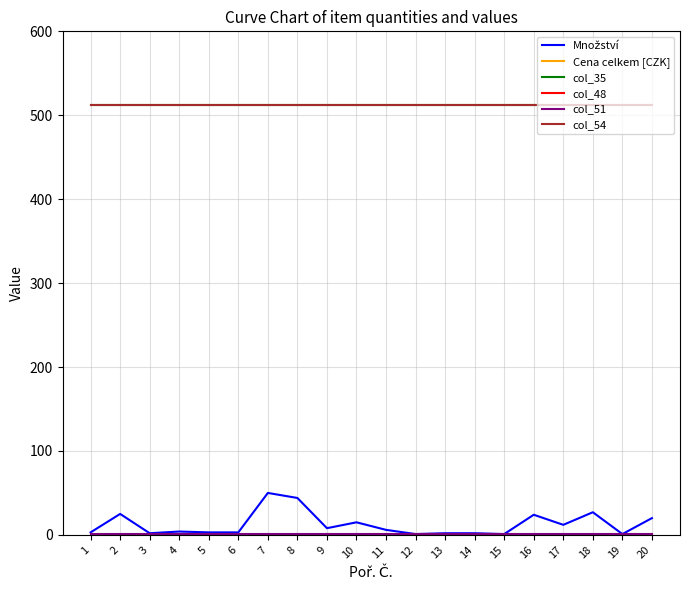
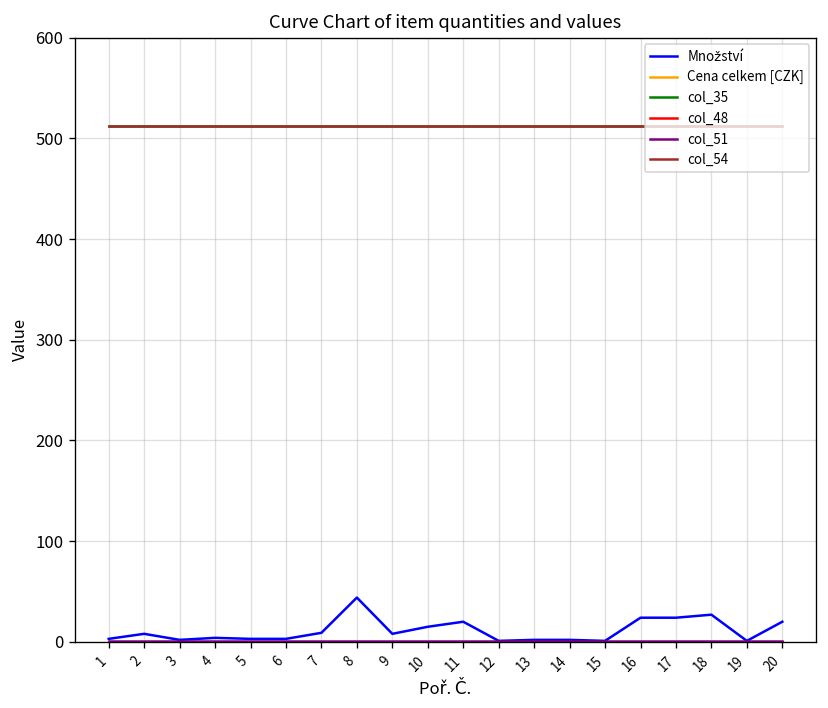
  {
    "Množství": {
-     "2": 30,
+     "2": 10,
      "4": 0,
-     "7": 50,
+     "7": 10,
      "8": 40,
      "9": 10,
      "10": 20,
-     "11": 10,
+     "11": 20,
      "16": 20,
-     "17": 10,
+     "17": 20,
      "18": 30,
      "20": 20
    },
    "col_54": {
      "1": 510,
      "2": 510,
      "3": 510,
      "4": 510,
      "5": 510,
      "6": 510,
      "7": 510,
      "8": 510,
      "9": 510,
      "10": 510,
      "11": 510,
      "12": 510,
      "13": 510,
      "14": 510,
      "15": 510,
      "16": 510
    }
  }
